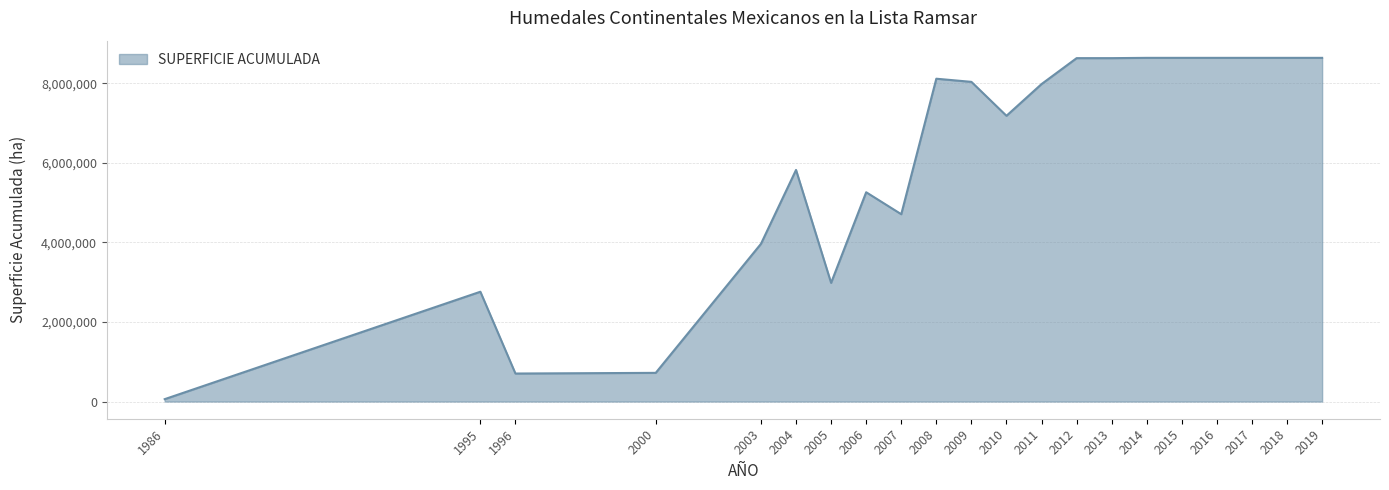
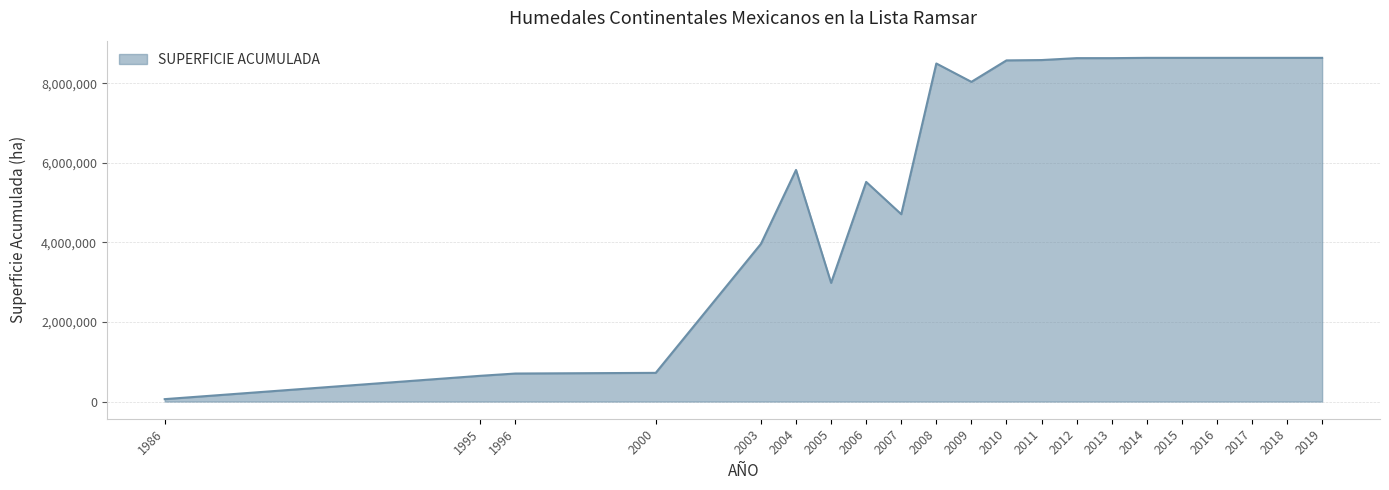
  {
    "1986": "100,000",
-   "1995": "2,800,000",
+   "1995": "600,000",
    "1996": "700,000",
    "2000": "700,000",
    "2003": "4,000,000",
    "2004": "5,800,000",
    "2005": "3,000,000",
-   "2006": "5,300,000",
+   "2006": "5,500,000",
    "2007": "4,700,000",
-   "2008": "8,100,000",
+   "2008": "8,500,000",
    "2009": "8,000,000",
-   "2010": "7,200,000",
-   "2011": "8,000,000",
+   "2010": "8,600,000",
+   "2011": "8,600,000",
    "2012": "8,600,000",
    "2013": "8,600,000",
    "2014": "8,600,000",
    "2015": "8,600,000",
    "2016": "8,600,000",
    "2017": "8,600,000",
    "2018": "8,600,000",
    "2019": "8,600,000"
  }
